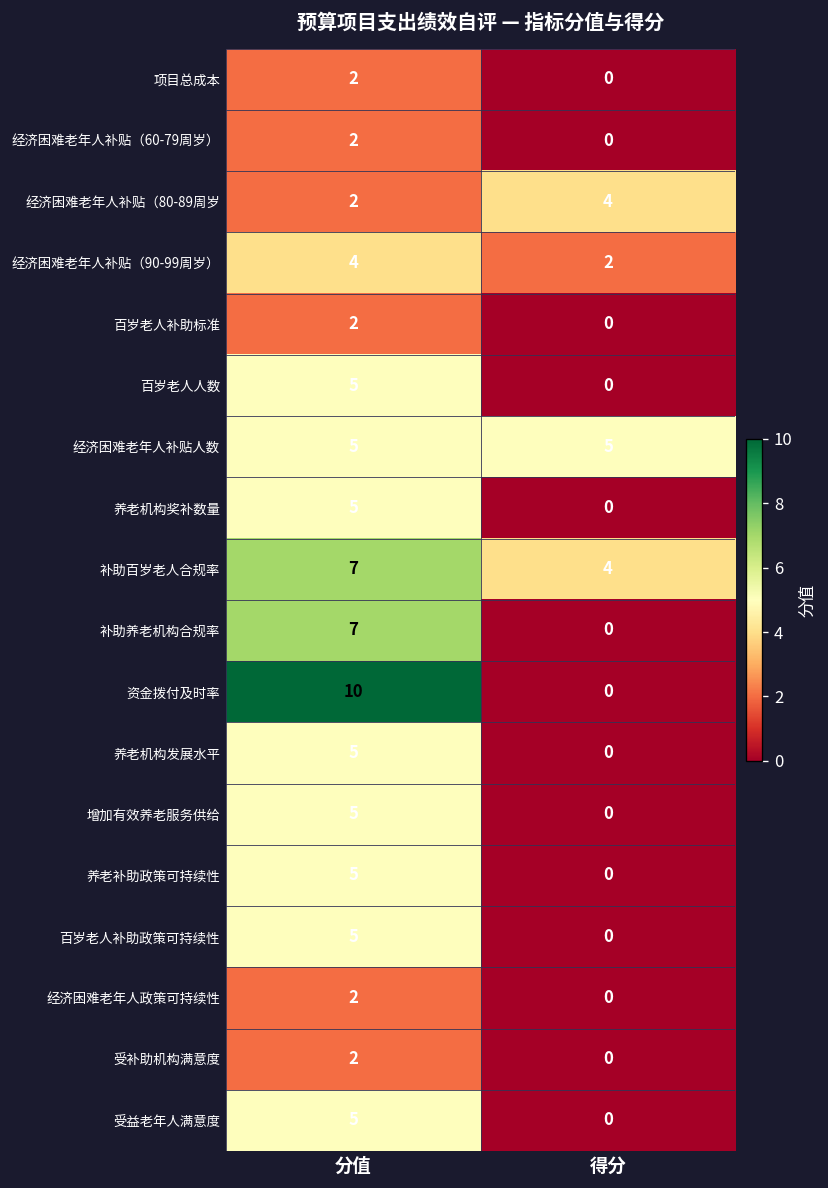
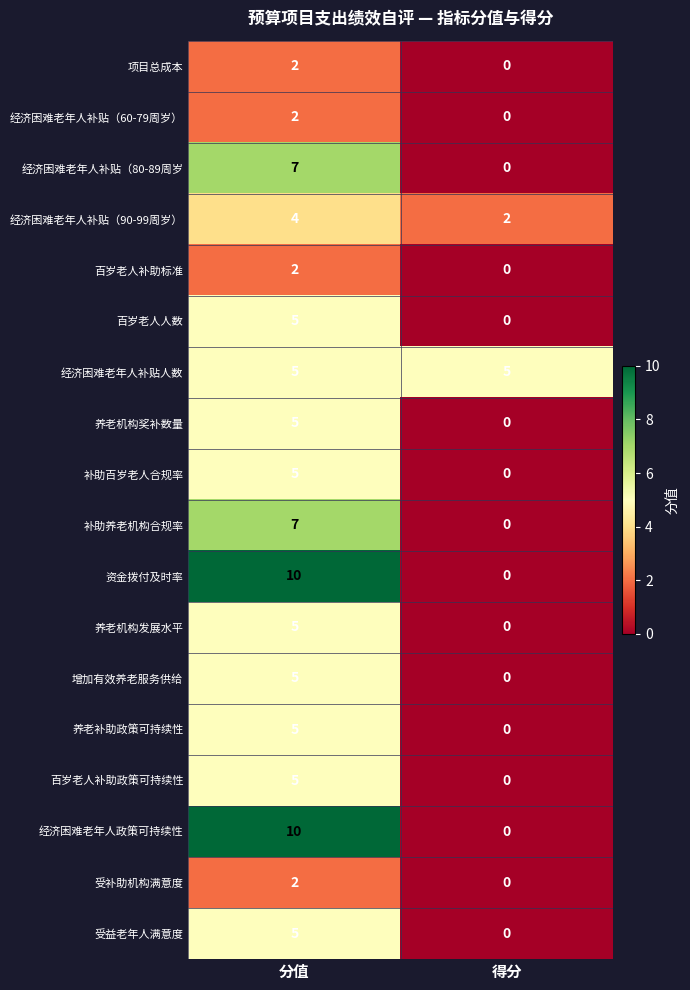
  {
    "项目总成本": {
      "分值": 2,
      "得分": 0
    },
    "经济困难老年人补贴（60-79周岁）": {
      "分值": 2,
      "得分": 0
    },
    "经济困难老年人补贴（80-89周岁": {
-     "分值": 2,
-     "得分": 4
+     "分值": 7,
+     "得分": 0
    },
    "经济困难老年人补贴（90-99周岁）": {
      "分值": 4,
      "得分": 2
    },
    "百岁老人补助标准": {
      "分值": 2,
      "得分": 0
    },
    "百岁老人人数": {
      "分值": 5,
      "得分": 0
    },
    "经济困难老年人补贴人数": {
      "分值": 5,
      "得分": 5
    },
    "养老机构奖补数量": {
      "分值": 5,
      "得分": 0
    },
    "补助百岁老人合规率": {
-     "分值": 7,
-     "得分": 4
+     "分值": 5,
+     "得分": 0
    },
    "补助养老机构合规率": {
      "分值": 7,
      "得分": 0
    },
    "资金拨付及时率": {
      "分值": 10,
      "得分": 0
    },
    "养老机构发展水平": {
      "分值": 5,
      "得分": 0
    },
    "增加有效养老服务供给": {
      "分值": 5,
      "得分": 0
    },
    "养老补助政策可持续性": {
      "分值": 5,
      "得分": 0
    },
    "百岁老人补助政策可持续性": {
      "分值": 5,
      "得分": 0
    },
    "经济困难老年人政策可持续性": {
-     "分值": 2,
+     "分值": 10,
      "得分": 0
    },
    "受补助机构满意度": {
      "分值": 2,
      "得分": 0
    },
    "受益老年人满意度": {
      "分值": 5,
      "得分": 0
    }
  }
